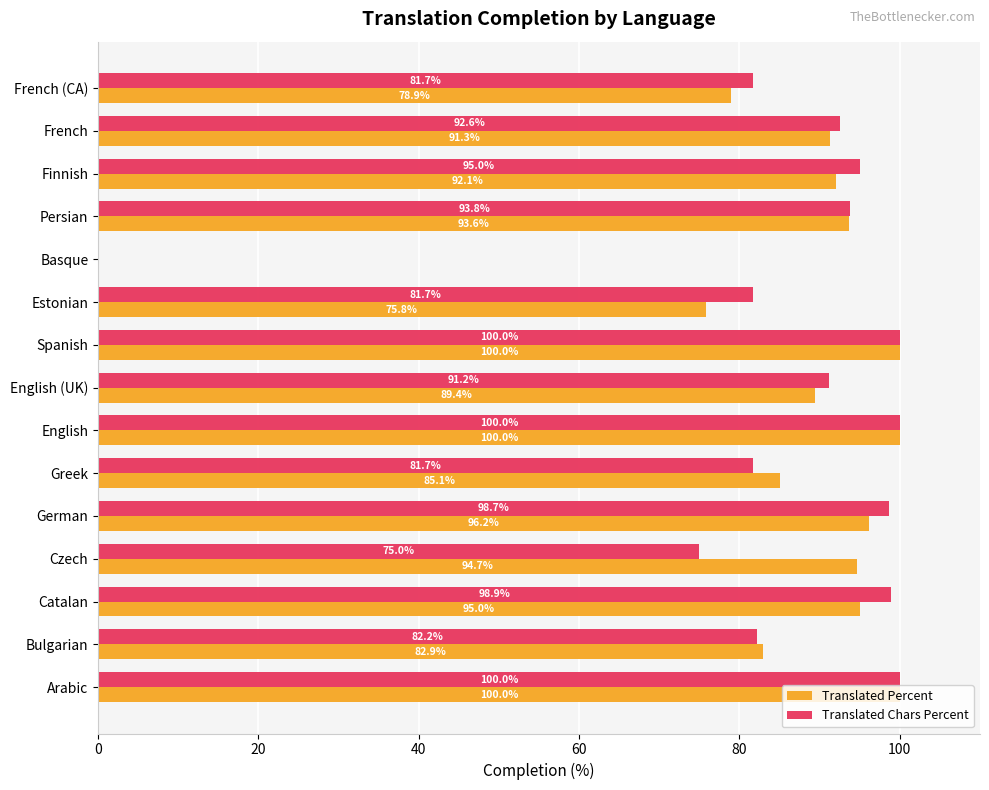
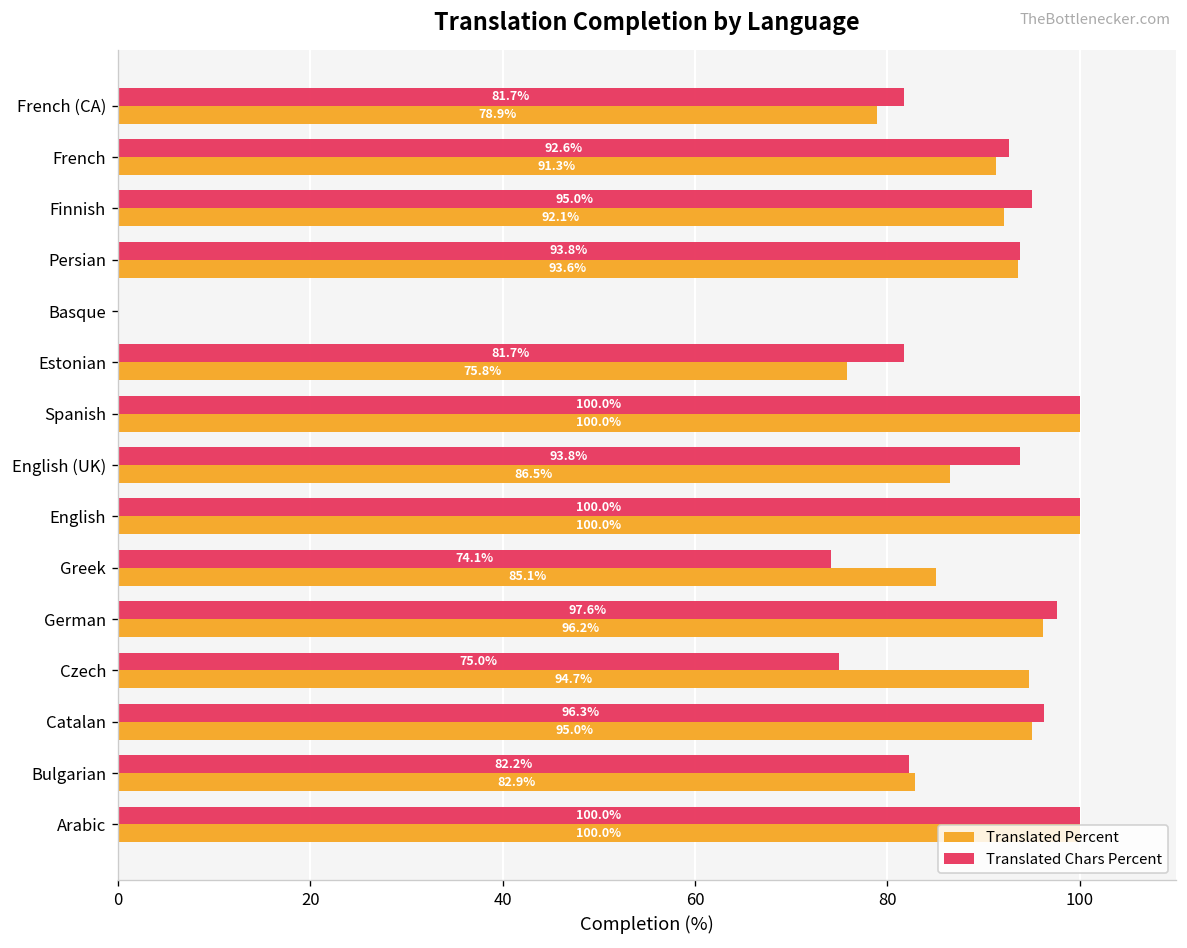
  {
    "Translated Percent": {
      "French (CA)": "78.9%",
      "French": "91.3%",
      "Finnish": "92.1%",
      "Persian": "93.6%",
      "Estonian": "75.8%",
      "Spanish": "100.0%",
-     "English (UK)": "89.4%",
+     "English (UK)": "86.5%",
      "English": "100.0%",
      "Greek": "85.1%",
      "German": "96.2%",
      "Czech": "94.7%",
      "Catalan": "95.0%",
      "Bulgarian": "82.9%"
    },
    "Translated Chars Percent": {
      "French (CA)": "81.7%",
      "French": "92.6%",
      "Finnish": "95.0%",
      "Persian": "93.8%",
      "Estonian": "81.7%",
      "Spanish": "100.0%",
-     "English (UK)": "91.2%",
+     "English (UK)": "93.8%",
      "English": "100.0%",
-     "Greek": "81.7%",
-     "German": "98.7%",
+     "Greek": "74.1%",
+     "German": "97.6%",
      "Czech": "75.0%",
-     "Catalan": "98.9%",
+     "Catalan": "96.3%",
      "Bulgarian": "82.2%",
      "Arabic": "100.0%"
    }
  }
